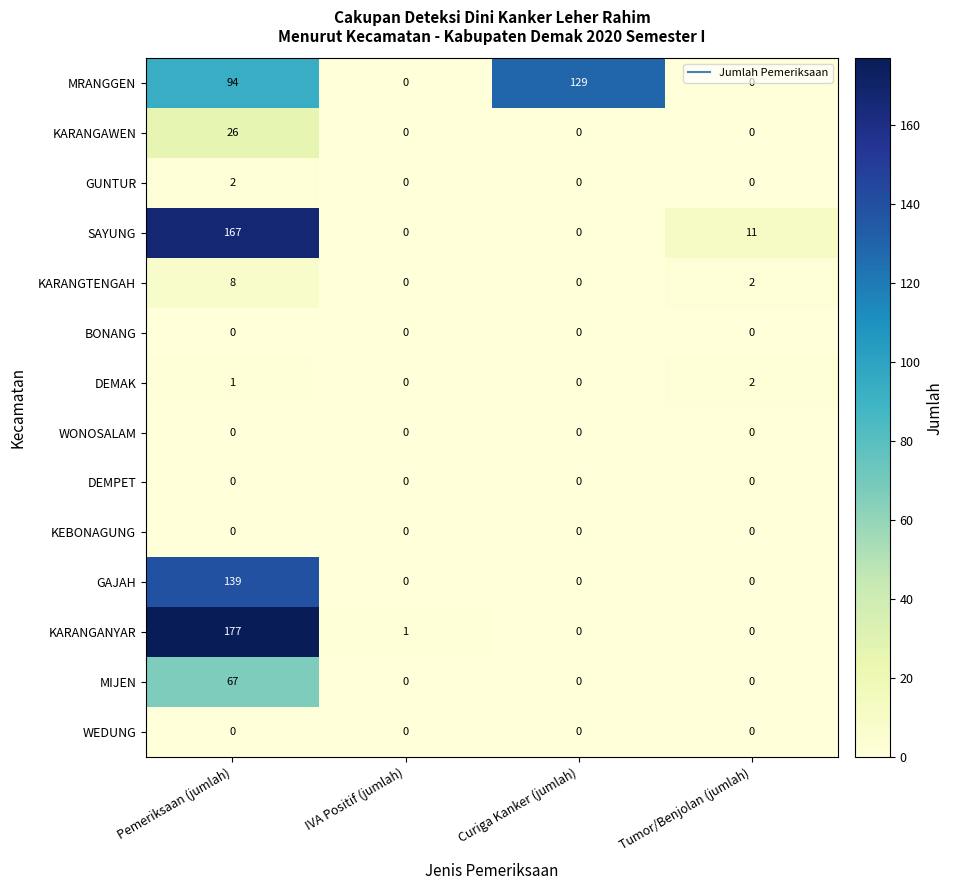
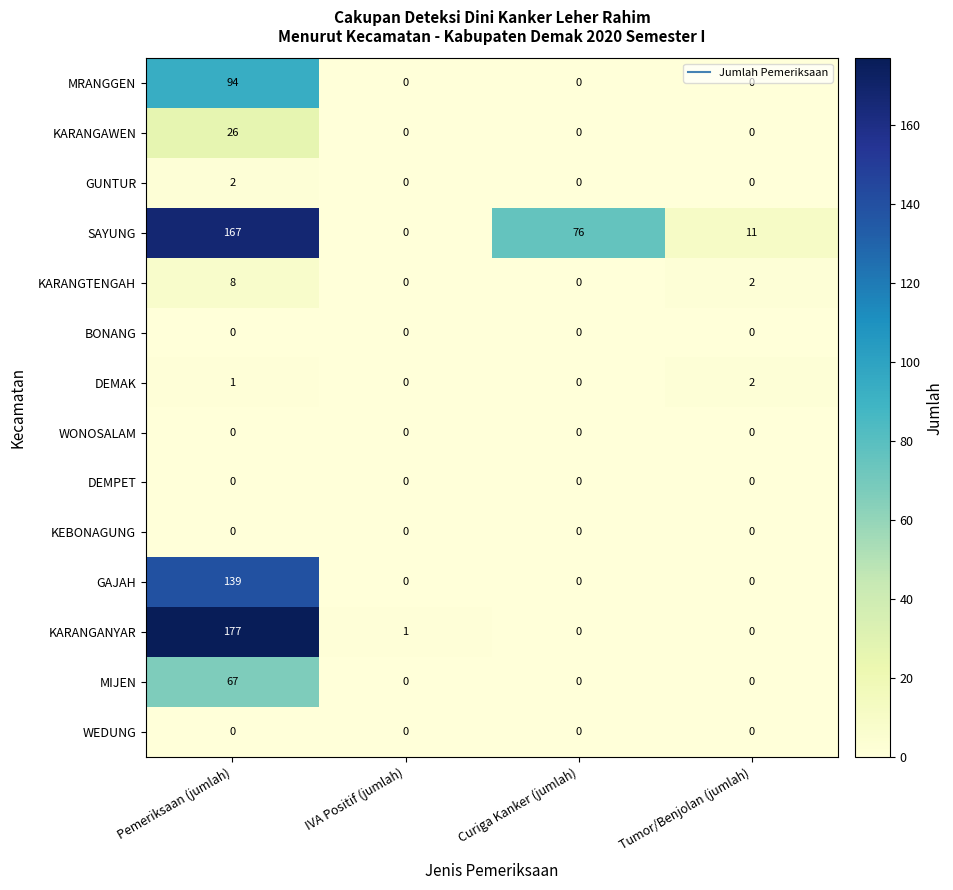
  {
    "MRANGGEN": {
      "Pemeriksaan (jumlah)": 94,
      "IVA Positif (jumlah)": 0,
-     "Curiga Kanker (jumlah)": 129
+     "Curiga Kanker (jumlah)": 0
    },
    "KARANGAWEN": {
      "Pemeriksaan (jumlah)": 26,
      "IVA Positif (jumlah)": 0,
      "Curiga Kanker (jumlah)": 0,
      "Tumor/Benjolan (jumlah)": 0
    },
    "GUNTUR": {
      "Pemeriksaan (jumlah)": 2,
      "IVA Positif (jumlah)": 0,
      "Curiga Kanker (jumlah)": 0,
      "Tumor/Benjolan (jumlah)": 0
    },
    "SAYUNG": {
      "Pemeriksaan (jumlah)": 167,
      "IVA Positif (jumlah)": 0,
-     "Curiga Kanker (jumlah)": 0,
+     "Curiga Kanker (jumlah)": 76,
      "Tumor/Benjolan (jumlah)": 11
    },
    "KARANGTENGAH": {
      "Pemeriksaan (jumlah)": 8,
      "IVA Positif (jumlah)": 0,
      "Curiga Kanker (jumlah)": 0,
      "Tumor/Benjolan (jumlah)": 2
    },
    "BONANG": {
      "Pemeriksaan (jumlah)": 0,
      "IVA Positif (jumlah)": 0,
      "Curiga Kanker (jumlah)": 0,
      "Tumor/Benjolan (jumlah)": 0
    },
    "DEMAK": {
      "Pemeriksaan (jumlah)": 1,
      "IVA Positif (jumlah)": 0,
      "Curiga Kanker (jumlah)": 0,
      "Tumor/Benjolan (jumlah)": 2
    },
    "WONOSALAM": {
      "Pemeriksaan (jumlah)": 0,
      "IVA Positif (jumlah)": 0,
      "Curiga Kanker (jumlah)": 0,
      "Tumor/Benjolan (jumlah)": 0
    },
    "DEMPET": {
      "Pemeriksaan (jumlah)": 0,
      "IVA Positif (jumlah)": 0,
      "Curiga Kanker (jumlah)": 0,
      "Tumor/Benjolan (jumlah)": 0
    },
    "KEBONAGUNG": {
      "Pemeriksaan (jumlah)": 0,
      "IVA Positif (jumlah)": 0,
      "Curiga Kanker (jumlah)": 0,
      "Tumor/Benjolan (jumlah)": 0
    },
    "GAJAH": {
      "Pemeriksaan (jumlah)": 139,
      "IVA Positif (jumlah)": 0,
      "Curiga Kanker (jumlah)": 0,
      "Tumor/Benjolan (jumlah)": 0
    },
    "KARANGANYAR": {
      "Pemeriksaan (jumlah)": 177,
      "IVA Positif (jumlah)": 1,
      "Curiga Kanker (jumlah)": 0,
      "Tumor/Benjolan (jumlah)": 0
    },
    "MIJEN": {
      "Pemeriksaan (jumlah)": 67,
      "IVA Positif (jumlah)": 0,
      "Curiga Kanker (jumlah)": 0,
      "Tumor/Benjolan (jumlah)": 0
    },
    "WEDUNG": {
      "Pemeriksaan (jumlah)": 0,
      "IVA Positif (jumlah)": 0,
      "Curiga Kanker (jumlah)": 0,
      "Tumor/Benjolan (jumlah)": 0
    }
  }
